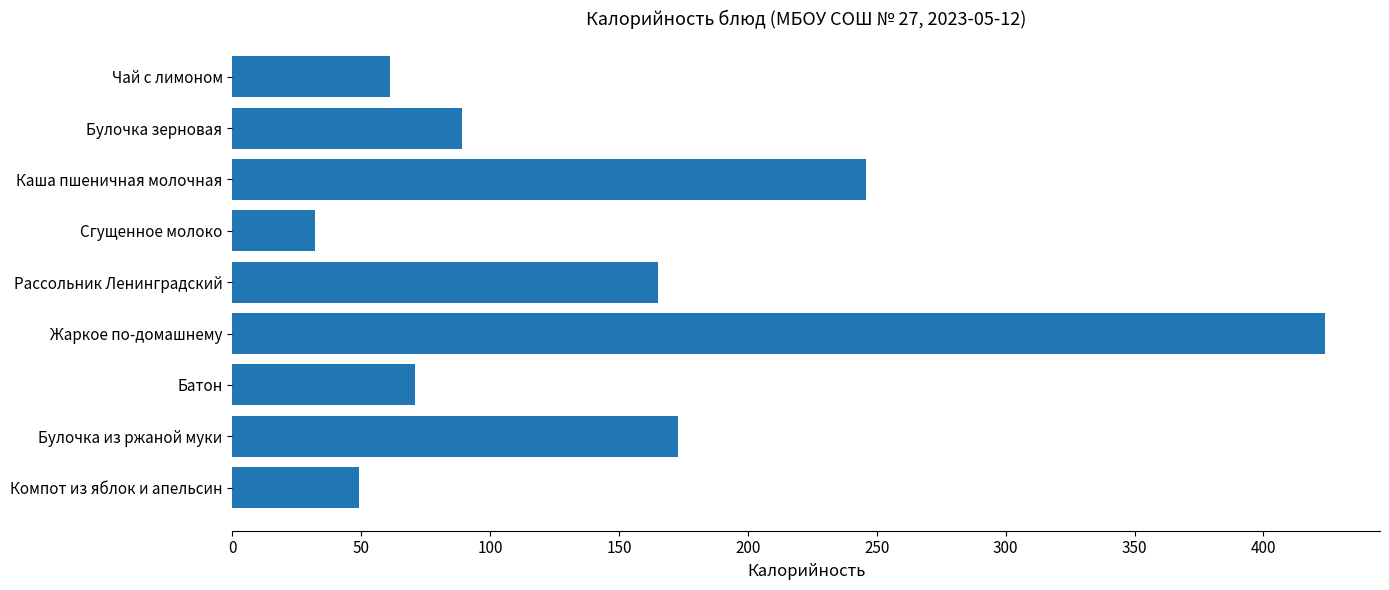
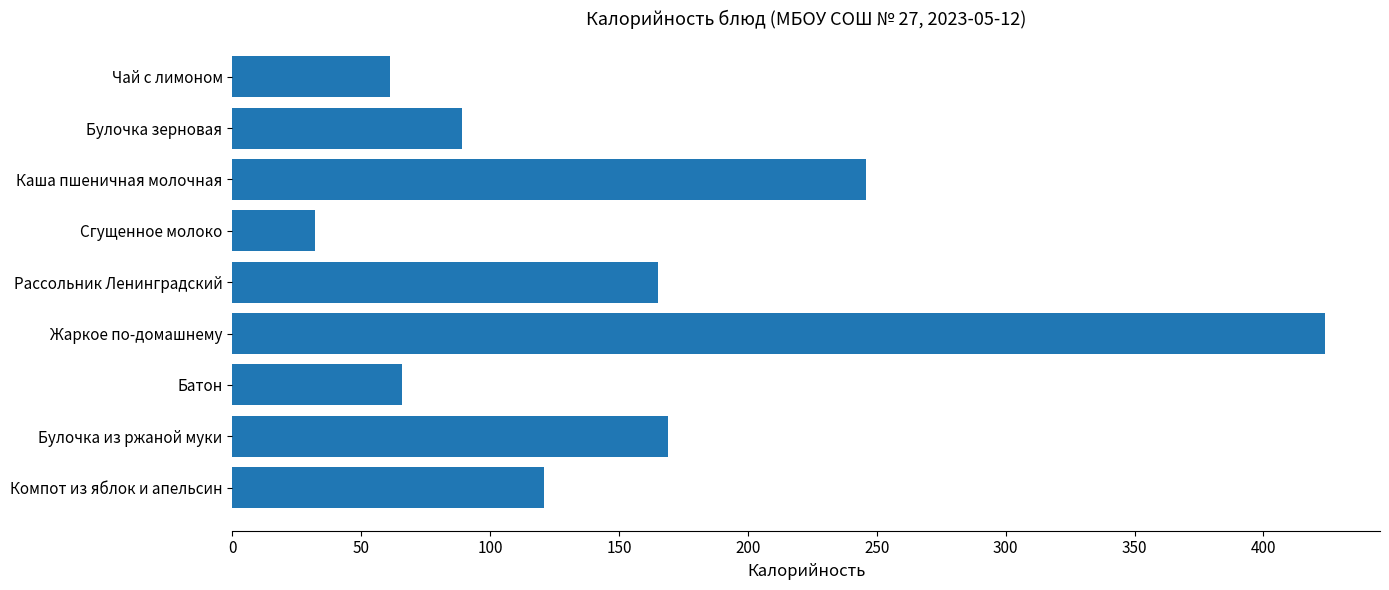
  {
    "Чай с лимоном": 61,
    "Булочка зерновая": 89,
    "Каша пшеничная молочная": 246,
    "Сгущенное молоко": 32,
    "Рассольник Ленинградский": 165,
    "Жаркое по-домашнему": 424,
-   "Батон": 71,
-   "Булочка из ржаной муки": 173,
-   "Компот из яблок и апельсин": 49
+   "Батон": 66,
+   "Булочка из ржаной муки": 169,
+   "Компот из яблок и апельсин": 121
  }
